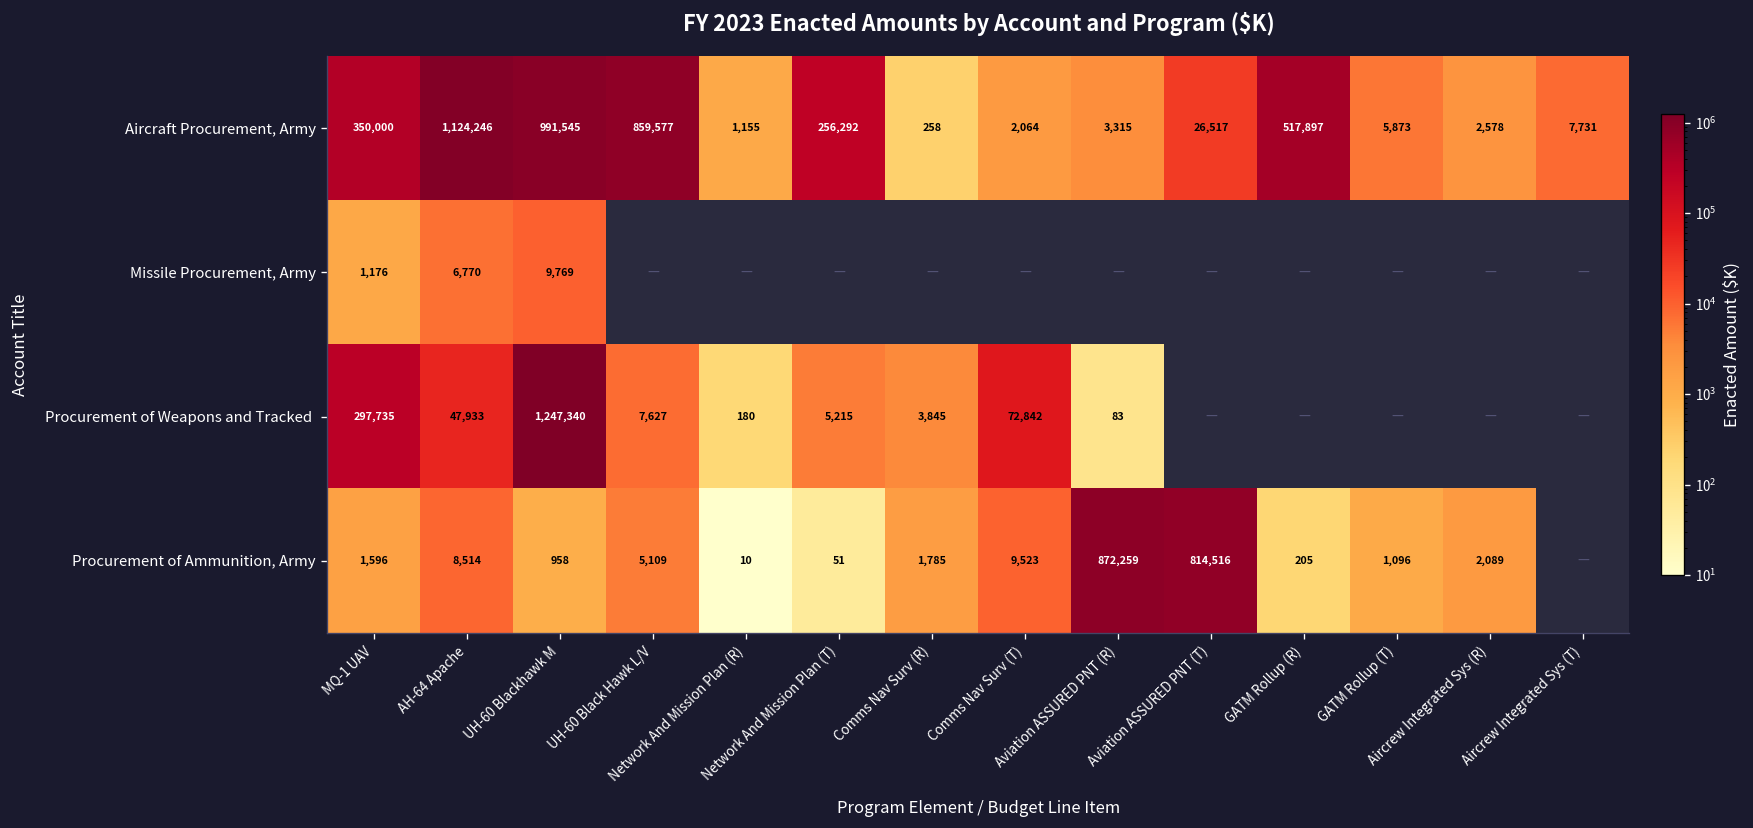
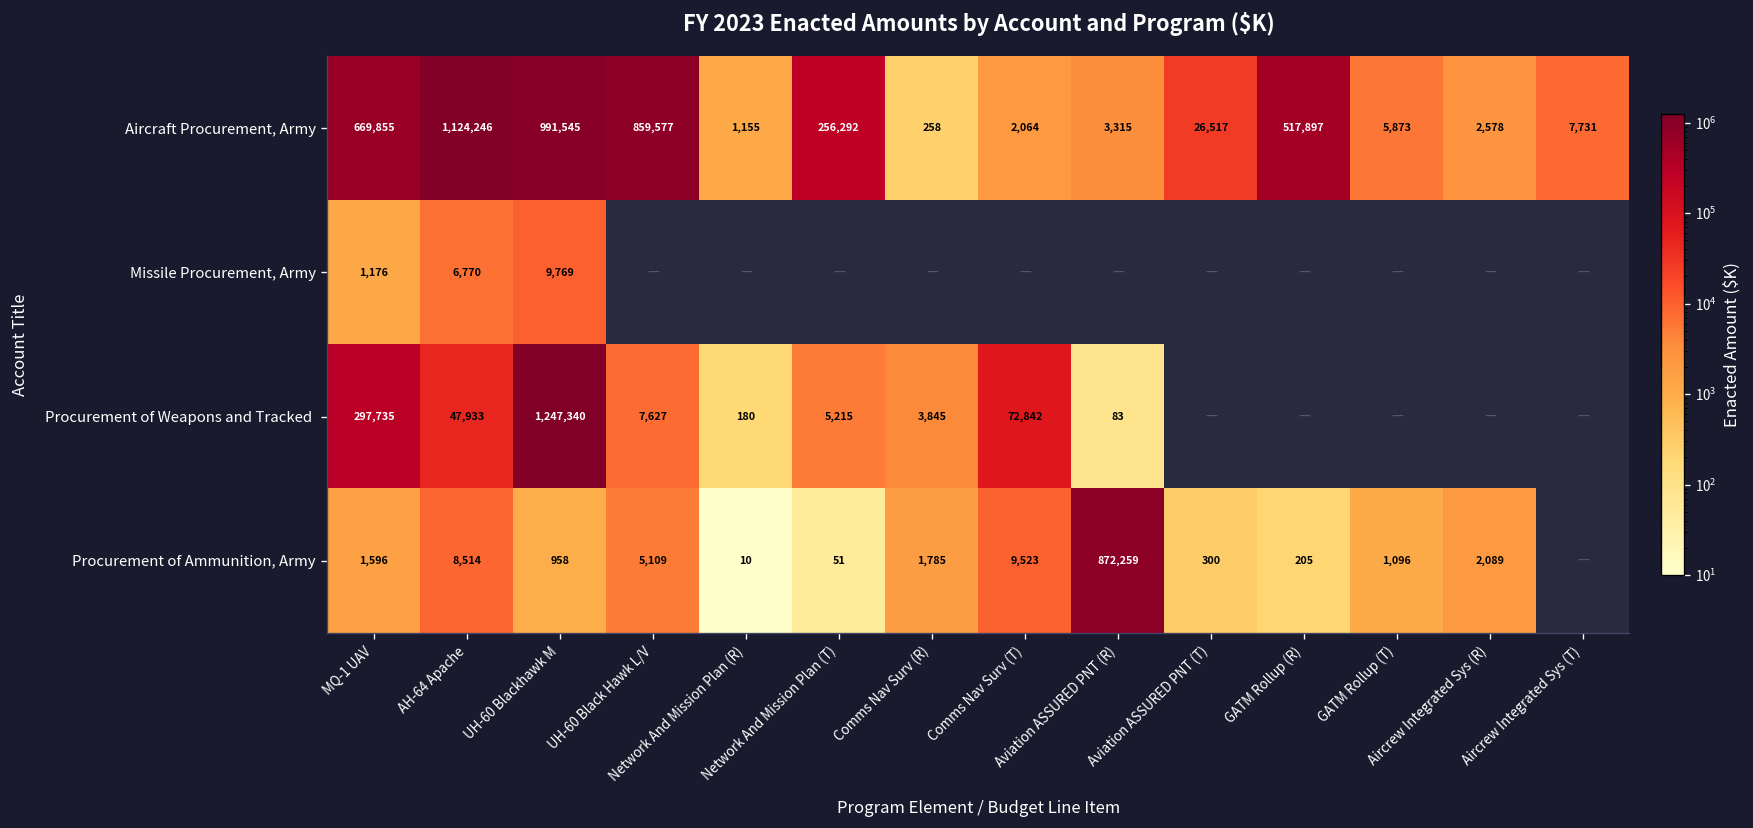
  {
    "Aircraft Procurement, Army": {
-     "MQ-1 UAV": "350,000",
+     "MQ-1 UAV": "669,855",
      "AH-64 Apache": "1,124,246",
      "UH-60 Blackhawk M": "991,545",
      "UH-60 Black Hawk L/V": "859,577",
      "Network And Mission Plan (R)": "1,155",
      "Network And Mission Plan (T)": "256,292",
      "Comms Nav Surv (R)": "258",
      "Comms Nav Surv (T)": "2,064",
      "Aviation ASSURED PNT (R)": "3,315",
      "Aviation ASSURED PNT (T)": "26,517",
      "GATM Rollup (R)": "517,897",
      "GATM Rollup (T)": "5,873",
      "Aircrew Integrated Sys (R)": "2,578",
      "Aircrew Integrated Sys (T)": "7,731"
    },
    "Missile Procurement, Army": {
      "MQ-1 UAV": "1,176",
      "AH-64 Apache": "6,770",
      "UH-60 Blackhawk M": "9,769"
    },
    "Procurement of Weapons and Tracked": {
      "MQ-1 UAV": "297,735",
      "AH-64 Apache": "47,933",
      "UH-60 Blackhawk M": "1,247,340",
      "UH-60 Black Hawk L/V": "7,627",
      "Network And Mission Plan (R)": "180",
      "Network And Mission Plan (T)": "5,215",
      "Comms Nav Surv (R)": "3,845",
      "Comms Nav Surv (T)": "72,842",
      "Aviation ASSURED PNT (R)": "83"
    },
    "Procurement of Ammunition, Army": {
      "MQ-1 UAV": "1,596",
      "AH-64 Apache": "8,514",
      "UH-60 Blackhawk M": "958",
      "UH-60 Black Hawk L/V": "5,109",
      "Network And Mission Plan (R)": "10",
      "Network And Mission Plan (T)": "51",
      "Comms Nav Surv (R)": "1,785",
      "Comms Nav Surv (T)": "9,523",
      "Aviation ASSURED PNT (R)": "872,259",
-     "Aviation ASSURED PNT (T)": "814,516",
+     "Aviation ASSURED PNT (T)": "300",
      "GATM Rollup (R)": "205",
      "GATM Rollup (T)": "1,096",
      "Aircrew Integrated Sys (R)": "2,089"
    }
  }
